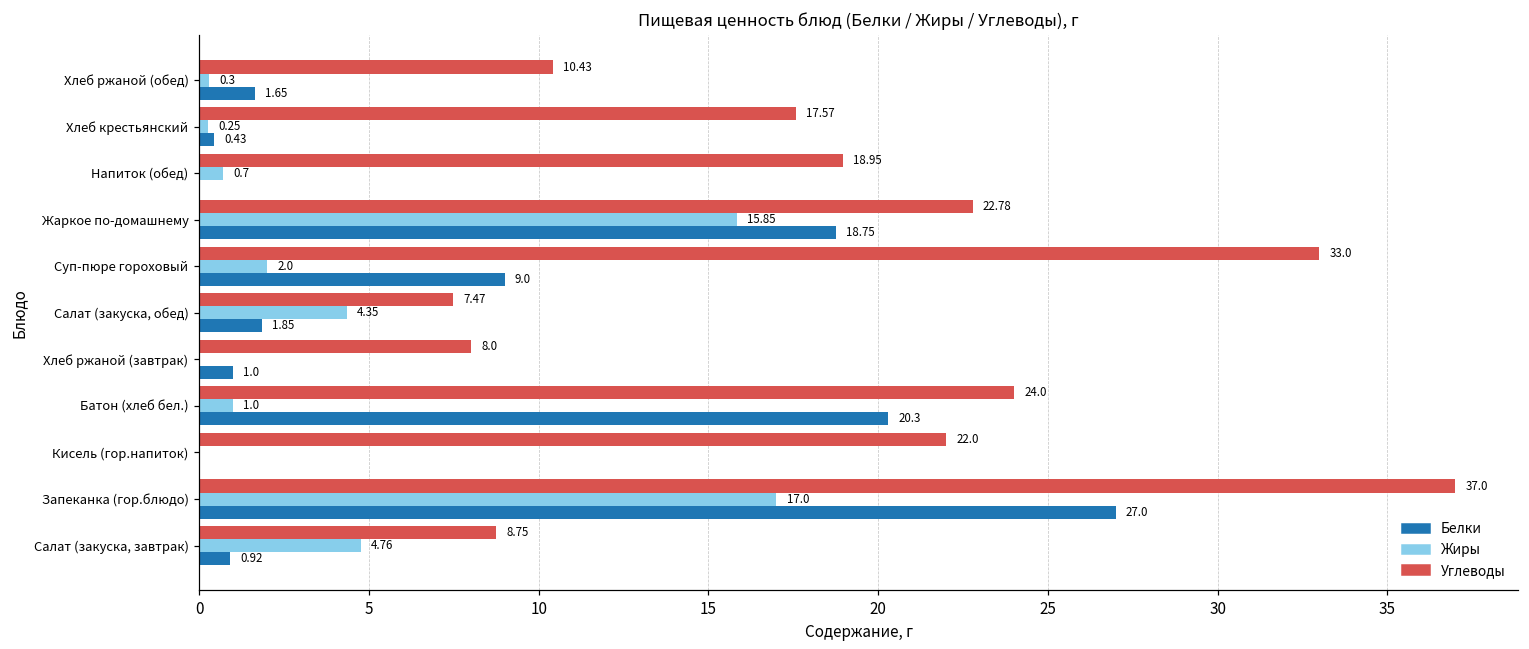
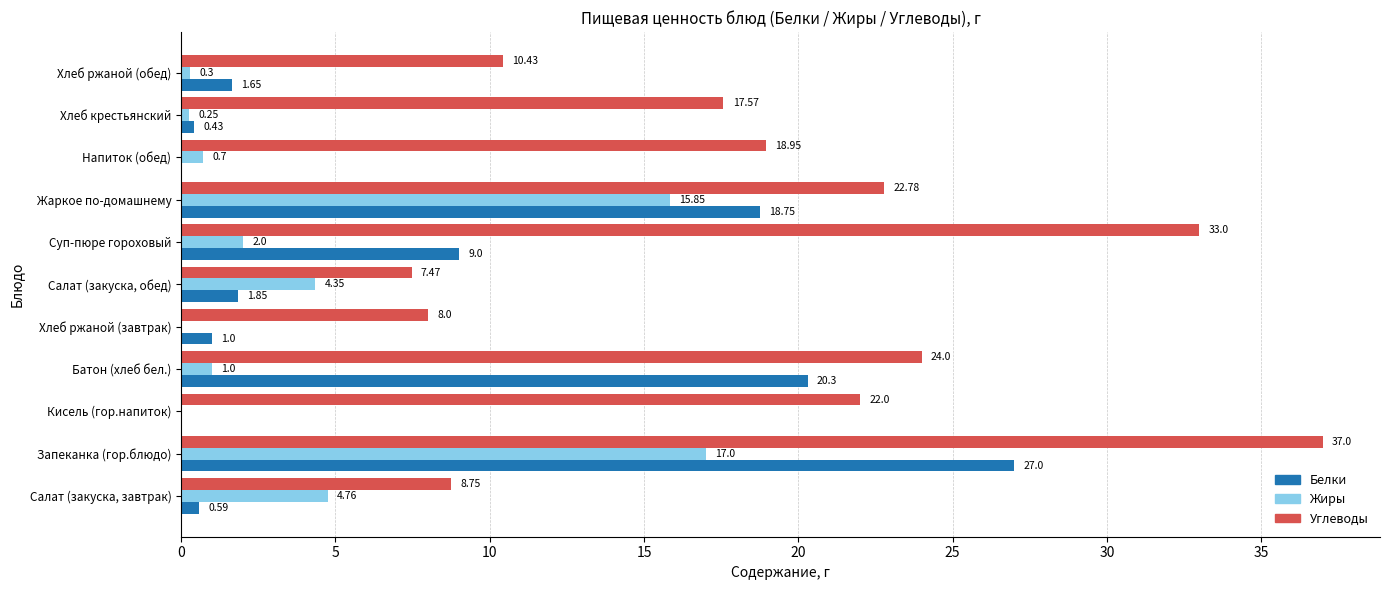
  {
    "Белки": {
      "Хлеб ржаной (обед)": 1.65,
      "Хлеб крестьянский": 0.43,
      "Жаркое по-домашнему": 18.75,
      "Суп-пюре гороховый": 9.0,
      "Салат (закуска, обед)": 1.85,
      "Хлеб ржаной (завтрак)": 1.0,
      "Батон (хлеб бел.)": 20.3,
      "Запеканка (гор.блюдо)": 27.0,
-     "Салат (закуска, завтрак)": 0.92
+     "Салат (закуска, завтрак)": 0.59
    },
    "Жиры": {
      "Хлеб ржаной (обед)": 0.3,
      "Хлеб крестьянский": 0.25,
      "Напиток (обед)": 0.7,
      "Жаркое по-домашнему": 15.85,
      "Суп-пюре гороховый": 2.0,
      "Салат (закуска, обед)": 4.35,
      "Батон (хлеб бел.)": 1.0,
      "Запеканка (гор.блюдо)": 17.0,
      "Салат (закуска, завтрак)": 4.76
    },
    "Углеводы": {
      "Хлеб ржаной (обед)": 10.43,
      "Хлеб крестьянский": 17.57,
      "Напиток (обед)": 18.95,
      "Жаркое по-домашнему": 22.78,
      "Суп-пюре гороховый": 33.0,
      "Салат (закуска, обед)": 7.47,
      "Хлеб ржаной (завтрак)": 8.0,
      "Батон (хлеб бел.)": 24.0,
      "Кисель (гор.напиток)": 22.0,
      "Запеканка (гор.блюдо)": 37.0,
      "Салат (закуска, завтрак)": 8.75
    }
  }
